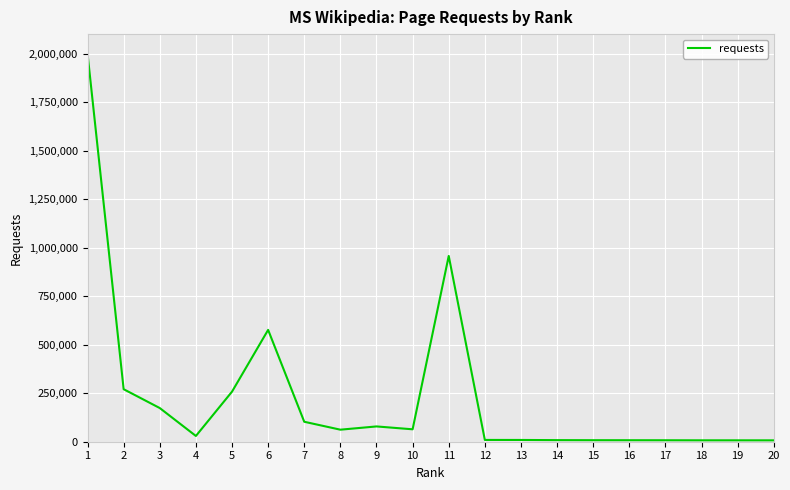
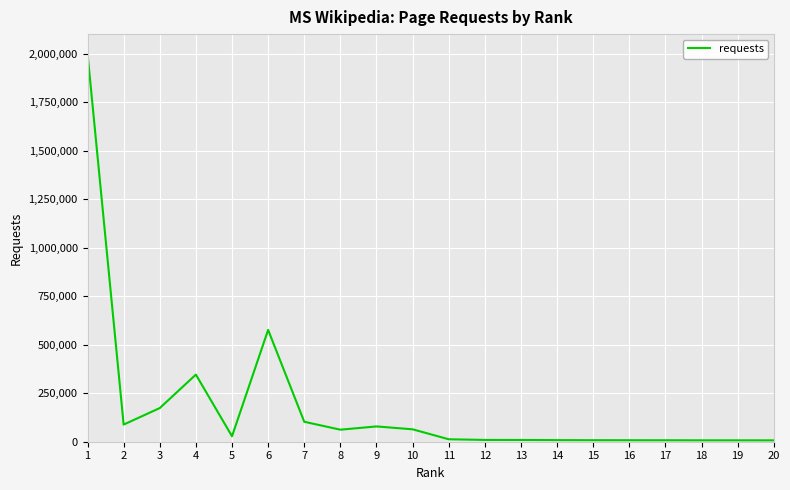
  {
    "1": "2,000,000",
-   "2": "270,000",
+   "2": "90,000",
    "3": "170,000",
-   "4": "30,000",
-   "5": "260,000",
+   "4": "350,000",
+   "5": "30,000",
    "6": "580,000",
    "7": "100,000",
    "8": "60,000",
    "9": "80,000",
    "10": "60,000",
-   "11": "960,000",
+   "11": "10,000",
    "12": "10,000",
    "13": "10,000",
    "14": "10,000",
    "15": "10,000",
    "16": "10,000",
    "17": "10,000",
    "18": "10,000",
    "19": "10,000",
    "20": "10,000"
  }
